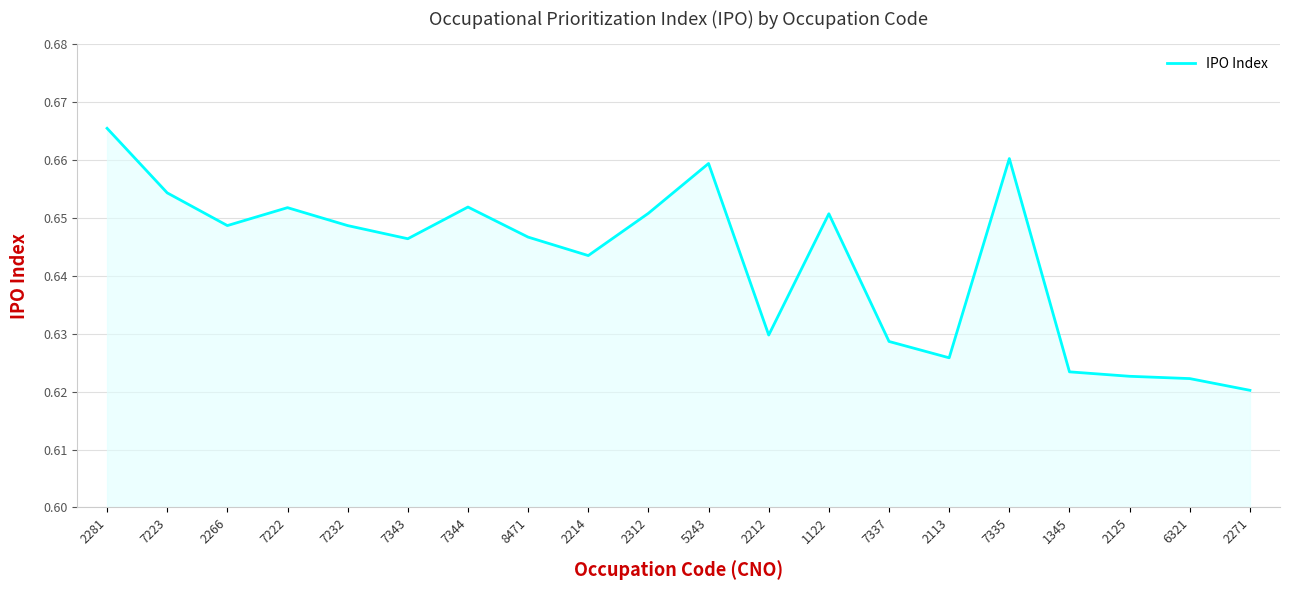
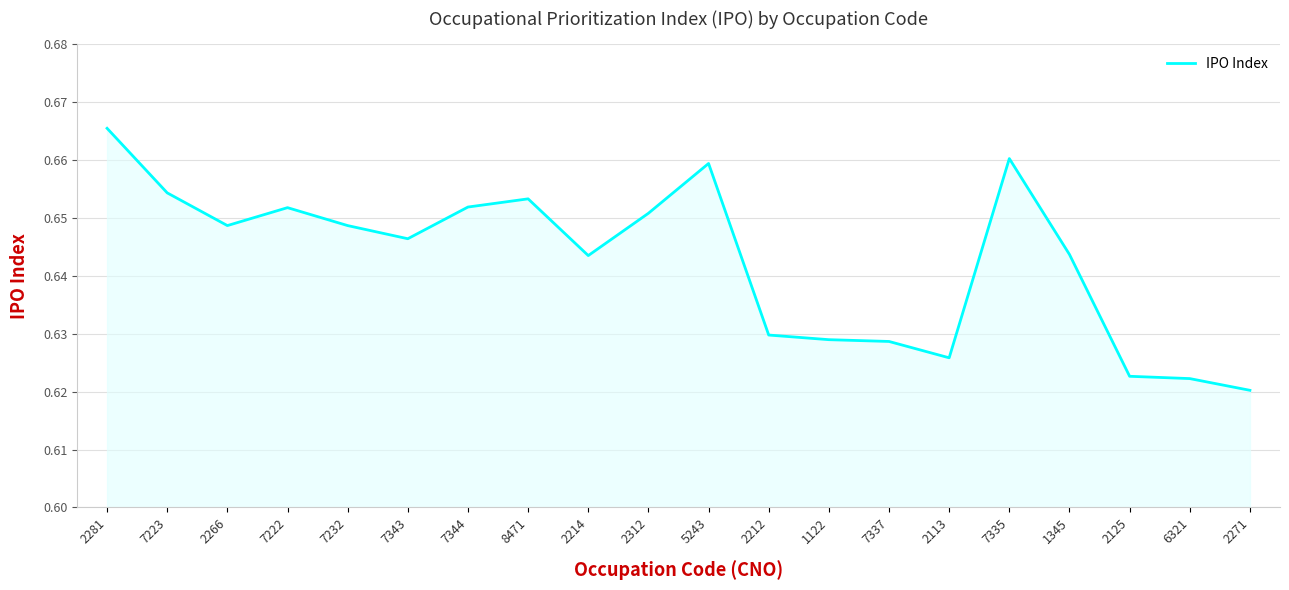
  {
    "2281": 0.665,
    "7223": 0.654,
    "2266": 0.649,
    "7222": 0.652,
    "7232": 0.649,
    "7343": 0.646,
    "7344": 0.652,
-   "8471": 0.647,
+   "8471": 0.653,
    "2214": 0.643,
    "2312": 0.651,
    "5243": 0.659,
    "2212": 0.630,
-   "1122": 0.651,
+   "1122": 0.629,
    "7337": 0.629,
    "2113": 0.626,
    "7335": 0.660,
-   "1345": 0.623,
+   "1345": 0.644,
    "2125": 0.623,
    "6321": 0.622,
    "2271": 0.620
  }
